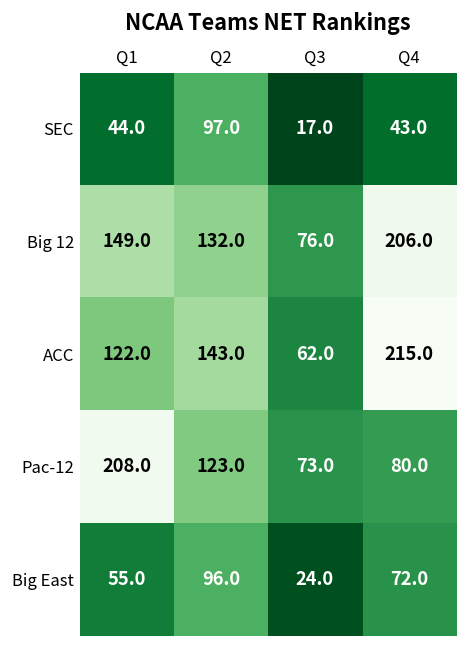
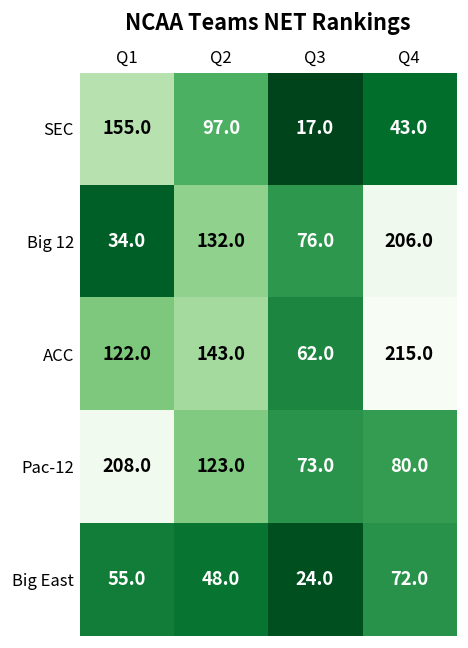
  {
    "SEC": {
-     "Q1": 44.0,
+     "Q1": 155.0,
      "Q2": 97.0,
      "Q3": 17.0,
      "Q4": 43.0
    },
    "Big 12": {
-     "Q1": 149.0,
+     "Q1": 34.0,
      "Q2": 132.0,
      "Q3": 76.0,
      "Q4": 206.0
    },
    "ACC": {
      "Q1": 122.0,
      "Q2": 143.0,
      "Q3": 62.0,
      "Q4": 215.0
    },
    "Pac-12": {
      "Q1": 208.0,
      "Q2": 123.0,
      "Q3": 73.0,
      "Q4": 80.0
    },
    "Big East": {
      "Q1": 55.0,
-     "Q2": 96.0,
+     "Q2": 48.0,
      "Q3": 24.0,
      "Q4": 72.0
    }
  }
